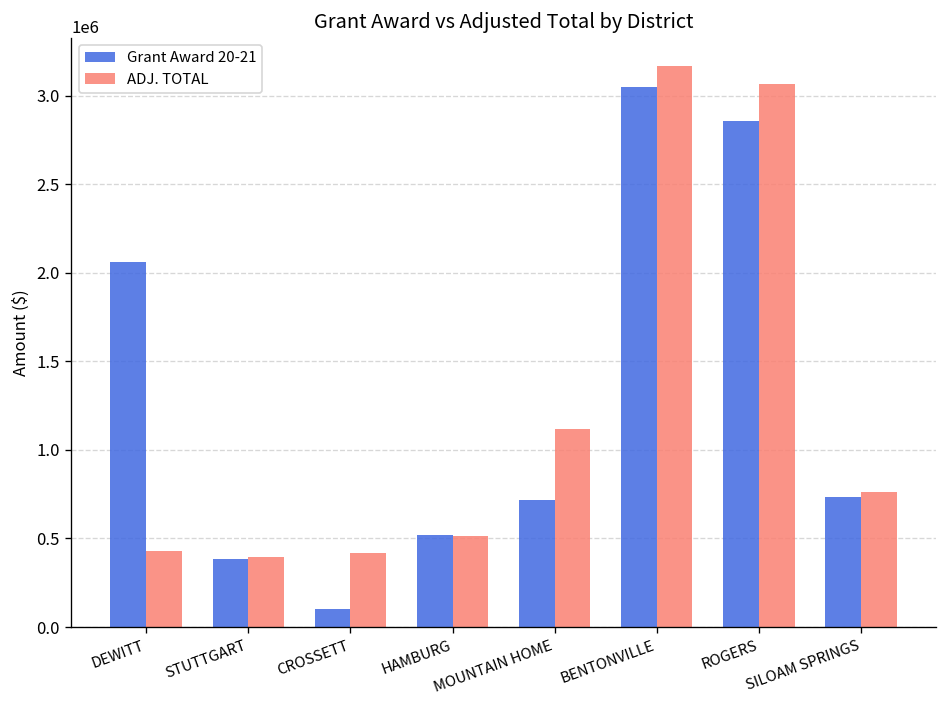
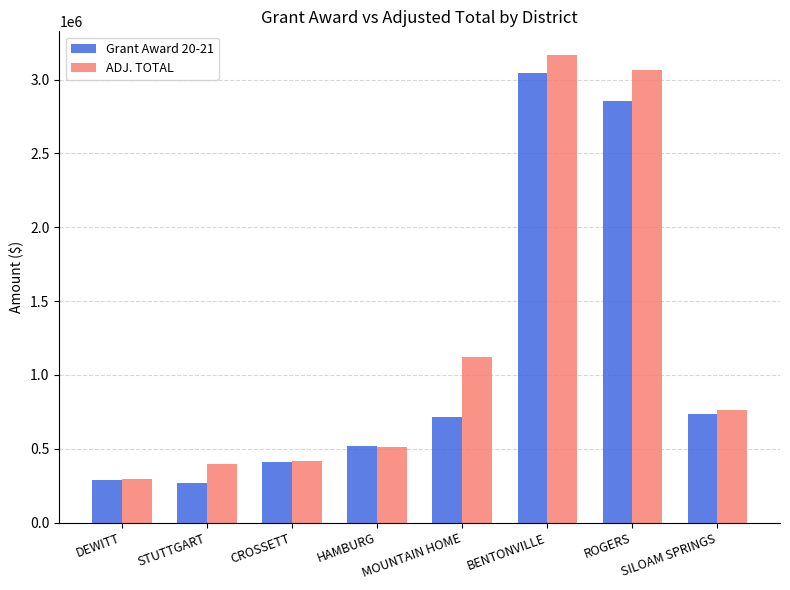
  {
    "Grant Award 20-21": {
-     "DEWITT": 2060000,
-     "STUTTGART": 390000,
-     "CROSSETT": 100000,
+     "DEWITT": 290000,
+     "STUTTGART": 270000,
+     "CROSSETT": 410000,
      "HAMBURG": 520000,
      "MOUNTAIN HOME": 720000,
      "BENTONVILLE": 3050000,
      "ROGERS": 2860000,
      "SILOAM SPRINGS": 730000
    },
    "ADJ. TOTAL": {
-     "DEWITT": 430000,
+     "DEWITT": 290000,
      "STUTTGART": 400000,
      "CROSSETT": 420000,
      "HAMBURG": 510000,
      "MOUNTAIN HOME": 1120000,
      "BENTONVILLE": 3170000,
      "ROGERS": 3070000,
      "SILOAM SPRINGS": 760000
    }
  }
